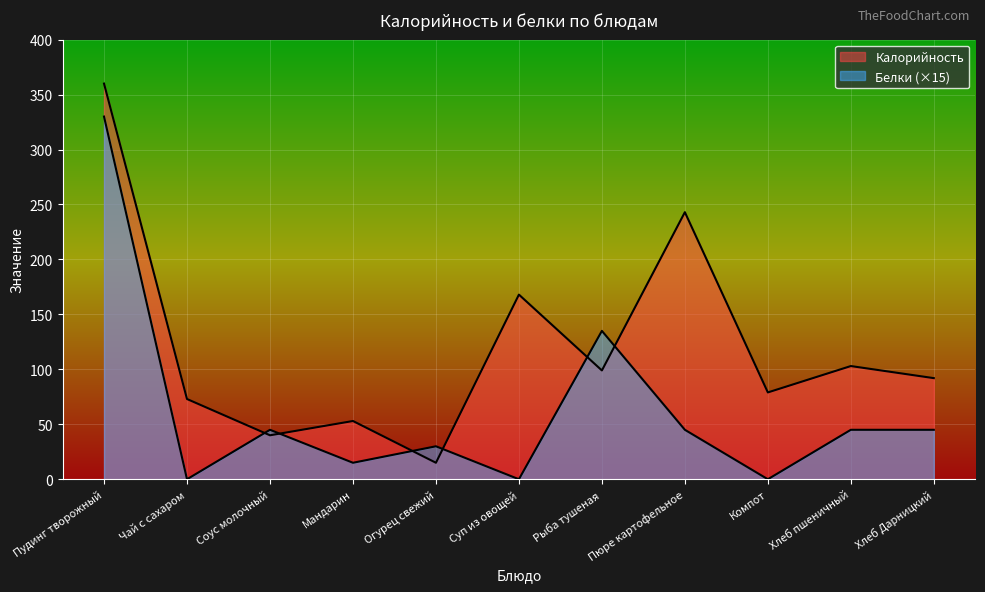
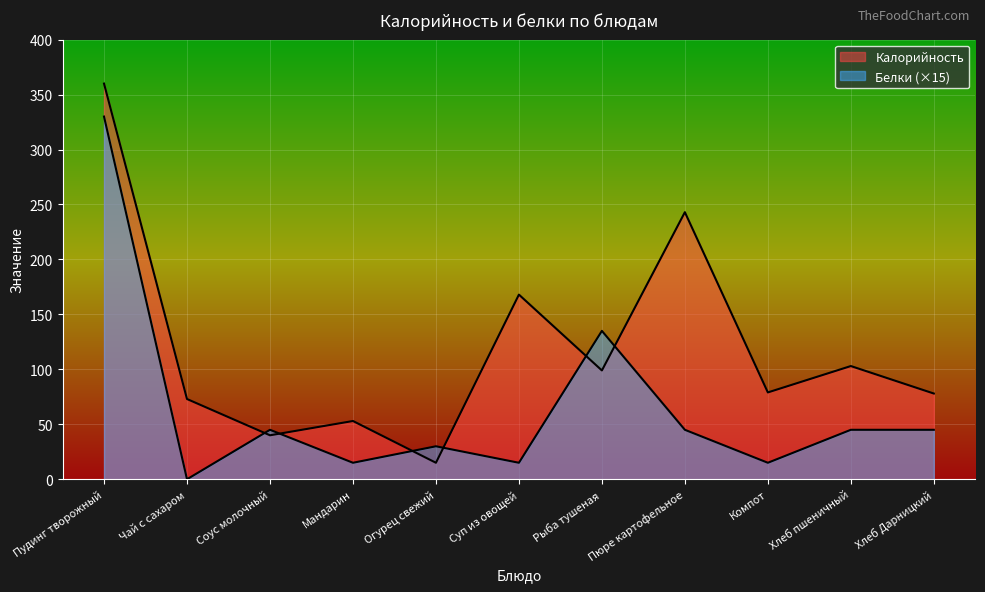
  {
    "Калорийность": {
      "Пудинг творожный": 360,
      "Чай с сахаром": 73,
      "Соус молочный": 40,
      "Мандарин": 53,
      "Огурец свежий": 15,
      "Суп из овощей": 168,
      "Рыба тушеная": 99,
      "Пюре картофельное": 243,
      "Компот": 79,
      "Хлеб пшеничный": 103,
-     "Хлеб Дарницкий": 92
+     "Хлеб Дарницкий": 78
    },
    "Белки (×15)": {
      "Пудинг творожный": 330,
      "Чай с сахаром": 0,
      "Соус молочный": 45,
      "Мандарин": 15,
      "Огурец свежий": 30,
-     "Суп из овощей": 0,
+     "Суп из овощей": 15,
      "Рыба тушеная": 135,
      "Пюре картофельное": 45,
-     "Компот": 0,
+     "Компот": 15,
      "Хлеб пшеничный": 45,
      "Хлеб Дарницкий": 45
    }
  }
